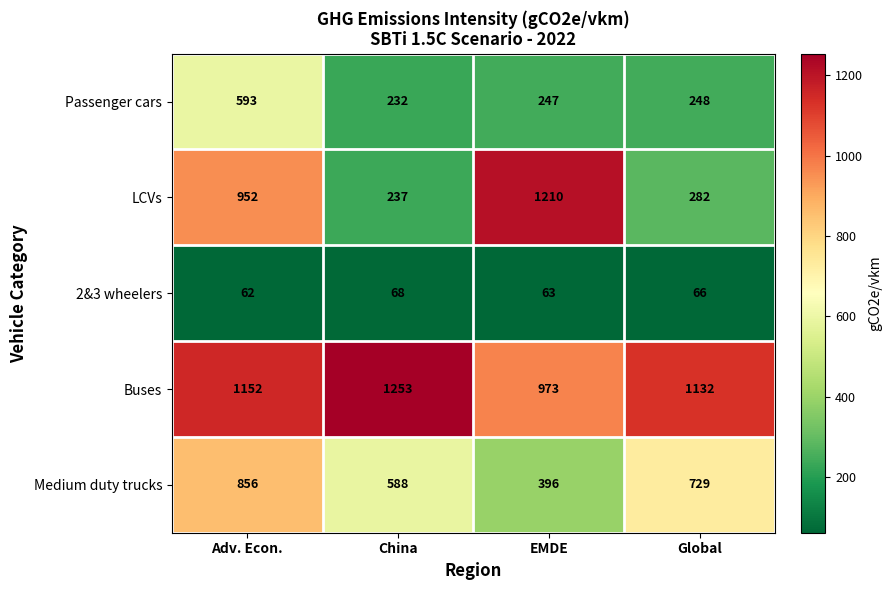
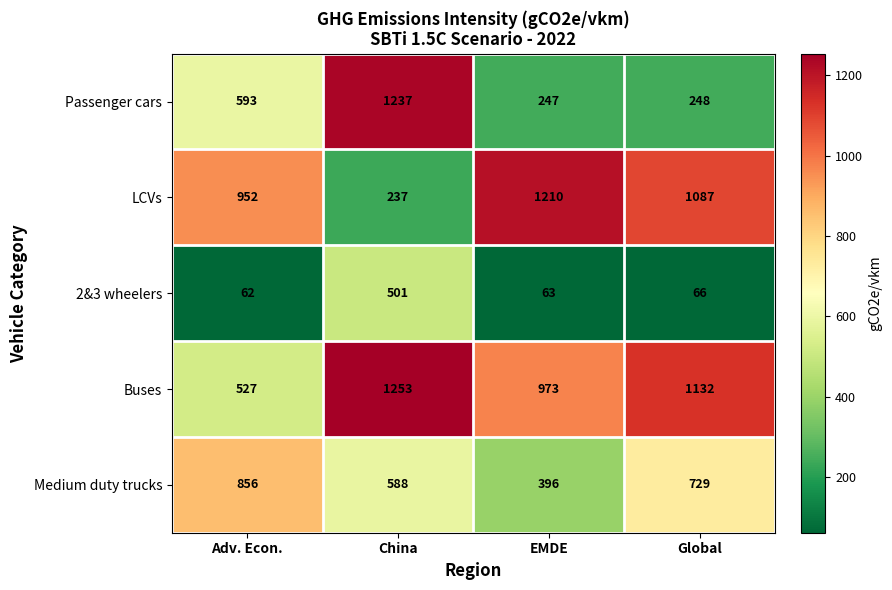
  {
    "Passenger cars": {
      "Adv. Econ.": 593,
-     "China": 232,
+     "China": 1237,
      "EMDE": 247,
      "Global": 248
    },
    "LCVs": {
      "Adv. Econ.": 952,
      "China": 237,
      "EMDE": 1210,
-     "Global": 282
+     "Global": 1087
    },
    "2&3 wheelers": {
      "Adv. Econ.": 62,
-     "China": 68,
+     "China": 501,
      "EMDE": 63,
      "Global": 66
    },
    "Buses": {
-     "Adv. Econ.": 1152,
+     "Adv. Econ.": 527,
      "China": 1253,
      "EMDE": 973,
      "Global": 1132
    },
    "Medium duty trucks": {
      "Adv. Econ.": 856,
      "China": 588,
      "EMDE": 396,
      "Global": 729
    }
  }
